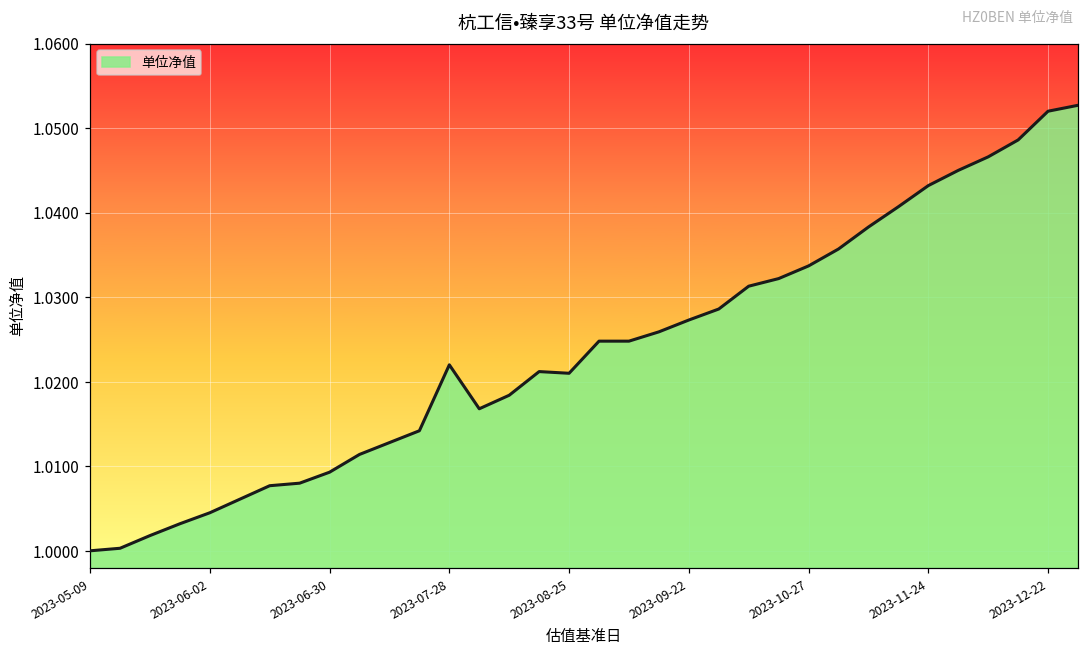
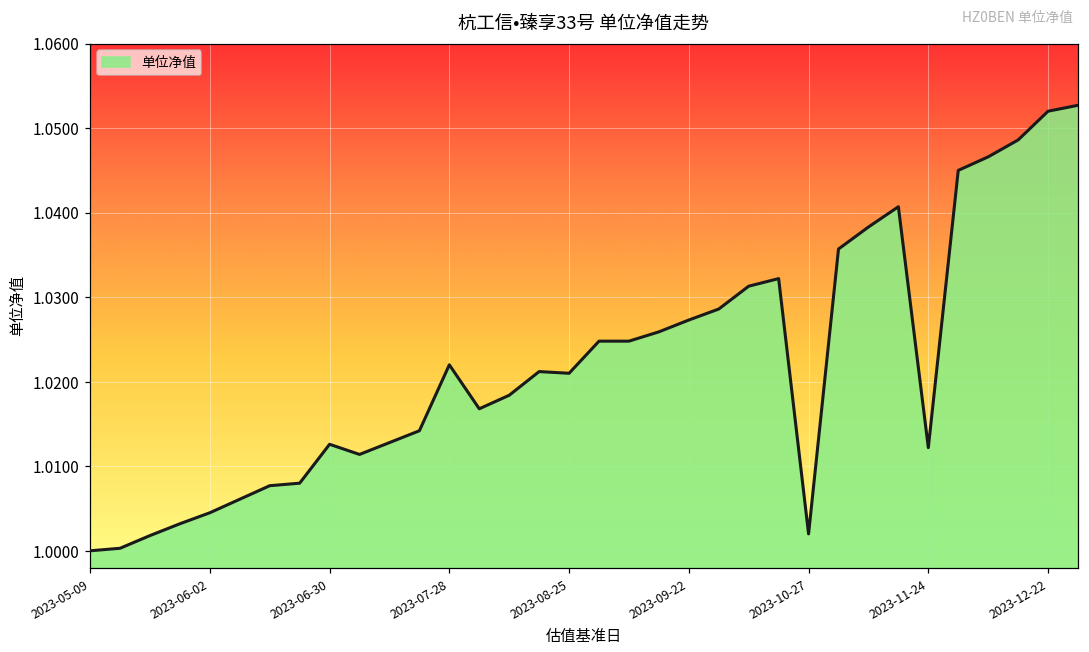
  {
    "2023-05-09": 1.000,
    "2023-06-02": 1.005,
-   "2023-06-30": 1.009,
+   "2023-06-30": 1.013,
    "2023-07-28": 1.022,
    "2023-08-25": 1.021,
    "2023-09-22": 1.027,
-   "2023-10-27": 1.034,
-   "2023-11-24": 1.043,
+   "2023-10-27": 1.002,
+   "2023-11-24": 1.012,
    "2023-12-22": 1.052
  }
